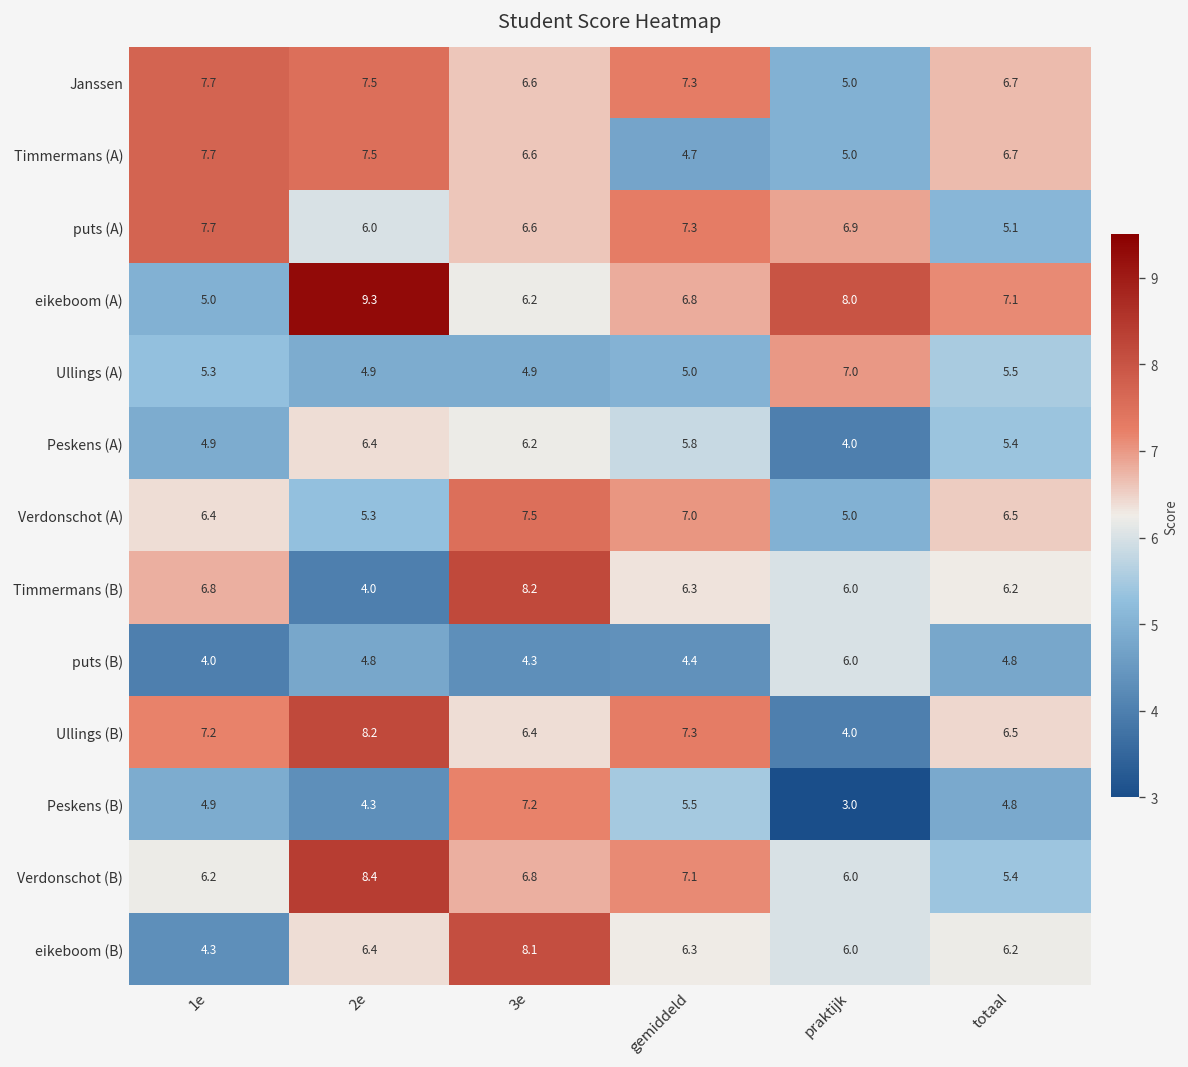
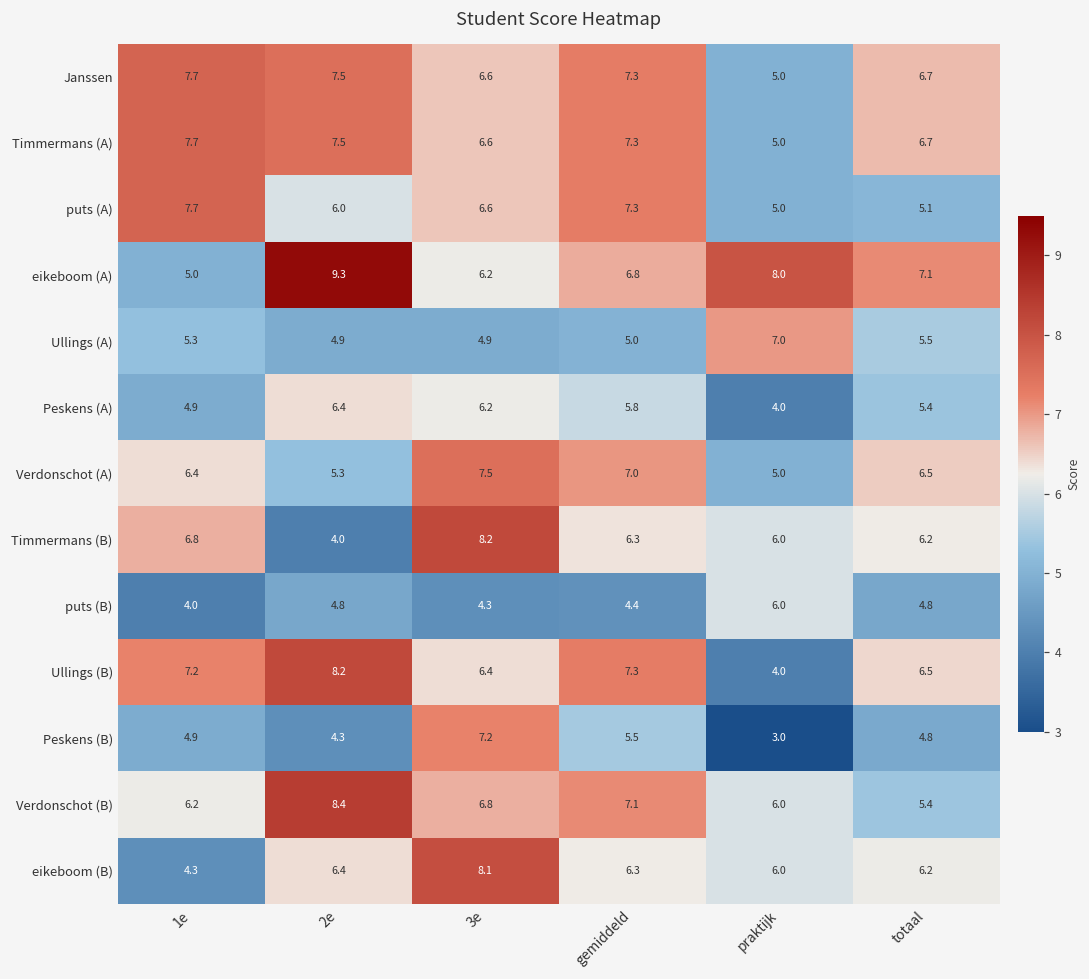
  {
    "Janssen": {
      "1e": 7.7,
      "2e": 7.5,
      "3e": 6.6,
      "gemiddeld": 7.3,
      "praktijk": 5.0,
      "totaal": 6.7
    },
    "Timmermans (A)": {
      "1e": 7.7,
      "2e": 7.5,
      "3e": 6.6,
-     "gemiddeld": 4.7,
+     "gemiddeld": 7.3,
      "praktijk": 5.0,
      "totaal": 6.7
    },
    "puts (A)": {
      "1e": 7.7,
      "2e": 6.0,
      "3e": 6.6,
      "gemiddeld": 7.3,
-     "praktijk": 6.9,
+     "praktijk": 5.0,
      "totaal": 5.1
    },
    "eikeboom (A)": {
      "1e": 5.0,
      "2e": 9.3,
      "3e": 6.2,
      "gemiddeld": 6.8,
      "praktijk": 8.0,
      "totaal": 7.1
    },
    "Ullings (A)": {
      "1e": 5.3,
      "2e": 4.9,
      "3e": 4.9,
      "gemiddeld": 5.0,
      "praktijk": 7.0,
      "totaal": 5.5
    },
    "Peskens (A)": {
      "1e": 4.9,
      "2e": 6.4,
      "3e": 6.2,
      "gemiddeld": 5.8,
      "praktijk": 4.0,
      "totaal": 5.4
    },
    "Verdonschot (A)": {
      "1e": 6.4,
      "2e": 5.3,
      "3e": 7.5,
      "gemiddeld": 7.0,
      "praktijk": 5.0,
      "totaal": 6.5
    },
    "Timmermans (B)": {
      "1e": 6.8,
      "2e": 4.0,
      "3e": 8.2,
      "gemiddeld": 6.3,
      "praktijk": 6.0,
      "totaal": 6.2
    },
    "puts (B)": {
      "1e": 4.0,
      "2e": 4.8,
      "3e": 4.3,
      "gemiddeld": 4.4,
      "praktijk": 6.0,
      "totaal": 4.8
    },
    "Ullings (B)": {
      "1e": 7.2,
      "2e": 8.2,
      "3e": 6.4,
      "gemiddeld": 7.3,
      "praktijk": 4.0,
      "totaal": 6.5
    },
    "Peskens (B)": {
      "1e": 4.9,
      "2e": 4.3,
      "3e": 7.2,
      "gemiddeld": 5.5,
      "praktijk": 3.0,
      "totaal": 4.8
    },
    "Verdonschot (B)": {
      "1e": 6.2,
      "2e": 8.4,
      "3e": 6.8,
      "gemiddeld": 7.1,
      "praktijk": 6.0,
      "totaal": 5.4
    },
    "eikeboom (B)": {
      "1e": 4.3,
      "2e": 6.4,
      "3e": 8.1,
      "gemiddeld": 6.3,
      "praktijk": 6.0,
      "totaal": 6.2
    }
  }
